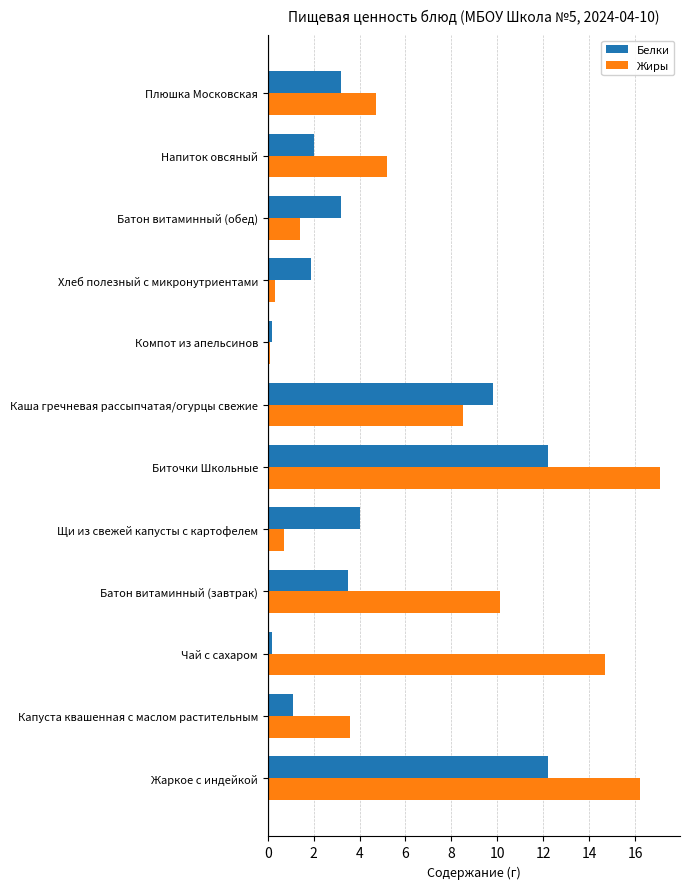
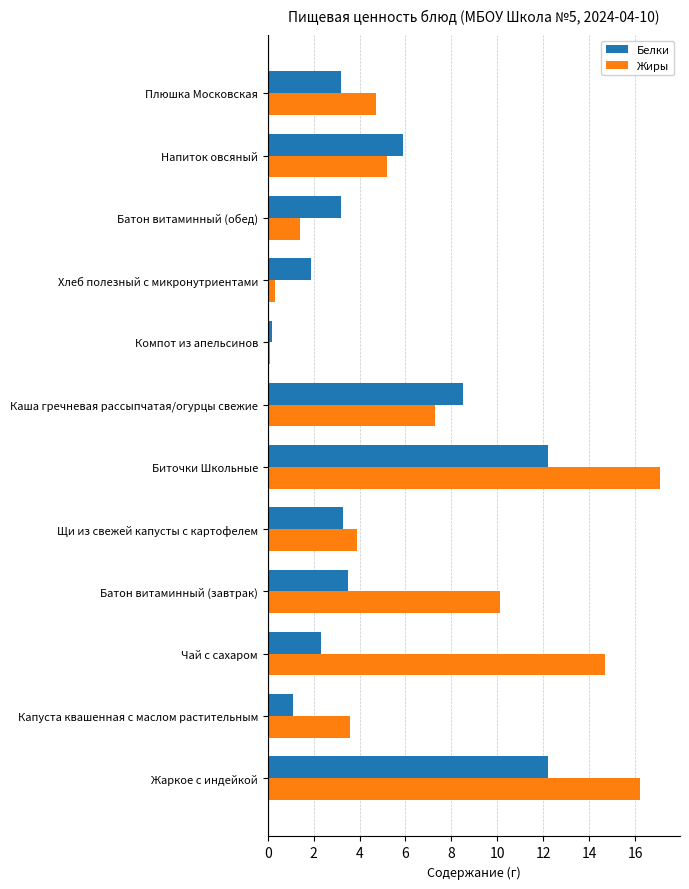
  {
    "Белки": {
      "Плюшка Московская": 3.2,
-     "Напиток овсяный": 2.0,
+     "Напиток овсяный": 5.9,
      "Батон витаминный (обед)": 3.2,
      "Хлеб полезный с микронутриентами": 1.9,
      "Компот из апельсинов": 0.2,
-     "Каша гречневая рассыпчатая/огурцы свежие": 9.8,
+     "Каша гречневая рассыпчатая/огурцы свежие": 8.5,
      "Биточки Школьные": 12.2,
-     "Щи из свежей капусты с картофелем": 4.0,
+     "Щи из свежей капусты с картофелем": 3.3,
      "Батон витаминный (завтрак)": 3.5,
-     "Чай с сахаром": 0.2,
+     "Чай с сахаром": 2.3,
      "Капуста квашенная с маслом растительным": 1.1,
      "Жаркое с индейкой": 12.2
    },
    "Жиры": {
      "Плюшка Московская": 4.7,
      "Напиток овсяный": 5.2,
      "Батон витаминный (обед)": 1.4,
      "Хлеб полезный с микронутриентами": 0.3,
-     "Каша гречневая рассыпчатая/огурцы свежие": 8.5,
+     "Каша гречневая рассыпчатая/огурцы свежие": 7.3,
      "Биточки Школьные": 17.1,
-     "Щи из свежей капусты с картофелем": 0.7,
+     "Щи из свежей капусты с картофелем": 3.9,
      "Батон витаминный (завтрак)": 10.1,
      "Чай с сахаром": 14.7,
      "Капуста квашенная с маслом растительным": 3.6,
      "Жаркое с индейкой": 16.2
    }
  }
